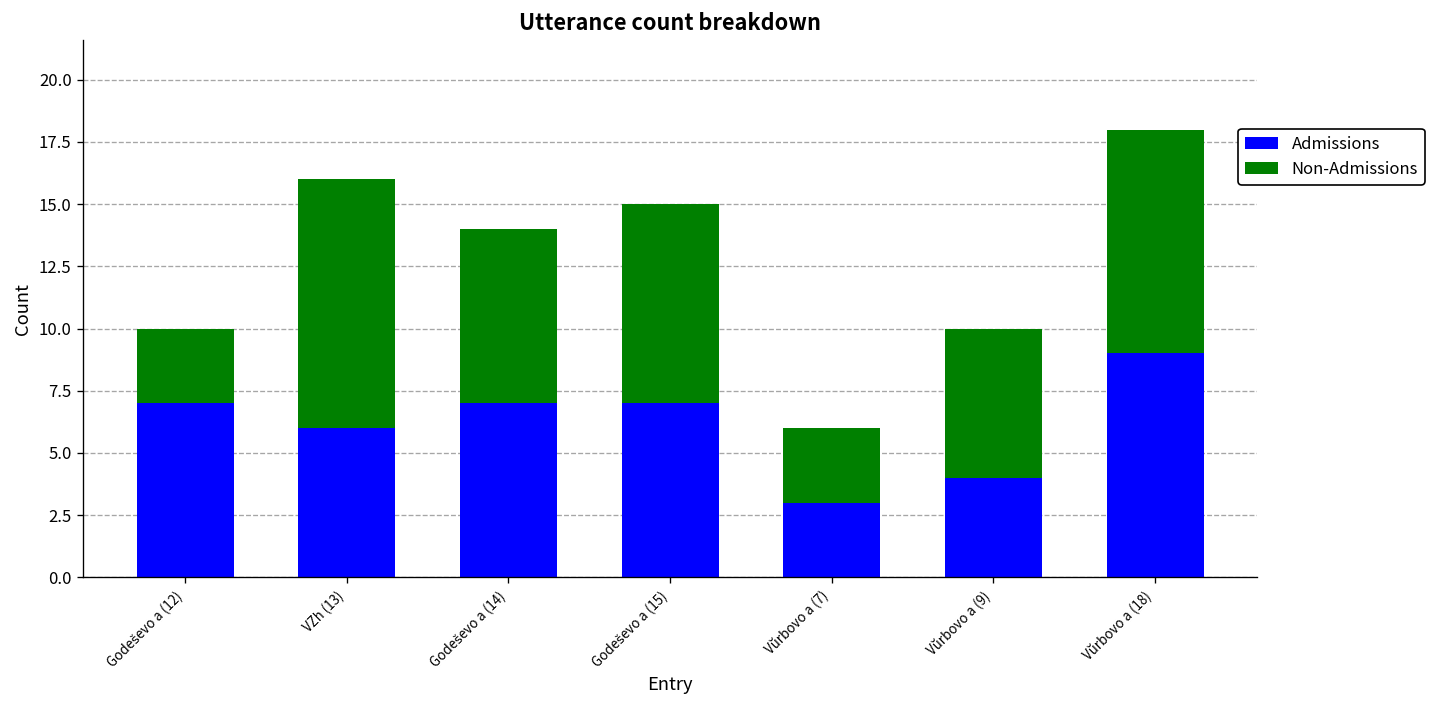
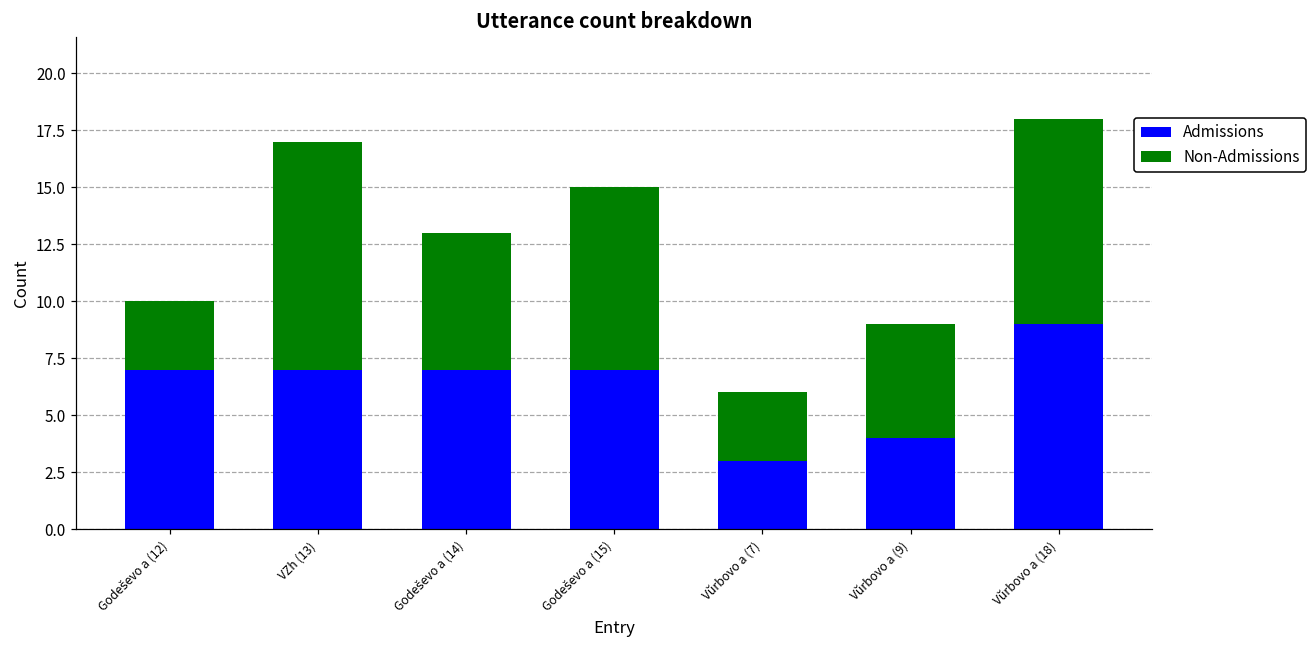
  {
    "Admissions": {
      "Godeševo a (12)": 7,
-     "VZh (13)": 6,
+     "VZh (13)": 7,
      "Godeševo a (14)": 7,
      "Godeševo a (15)": 7,
      "Vŭrbovo a (7)": 3,
      "Vŭrbovo a (9)": 4,
      "Vŭrbovo a (18)": 9
    },
    "Non-Admissions": {
      "Godeševo a (12)": 3,
      "VZh (13)": 10,
-     "Godeševo a (14)": 7,
+     "Godeševo a (14)": 6,
      "Godeševo a (15)": 8,
      "Vŭrbovo a (7)": 3,
-     "Vŭrbovo a (9)": 6,
+     "Vŭrbovo a (9)": 5,
      "Vŭrbovo a (18)": 9
    }
  }
